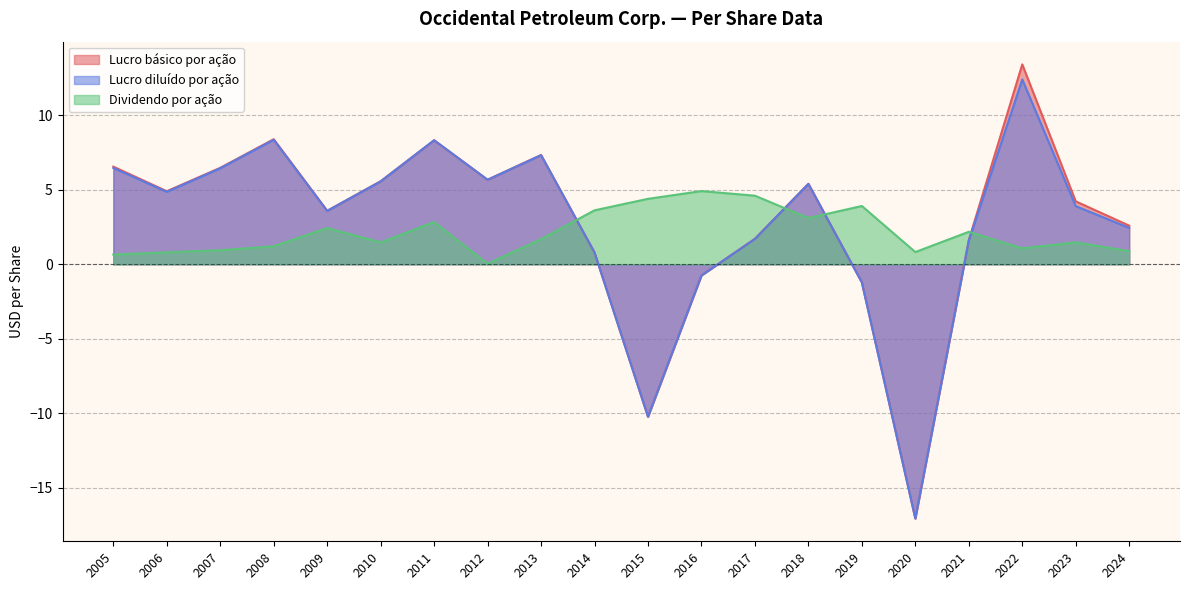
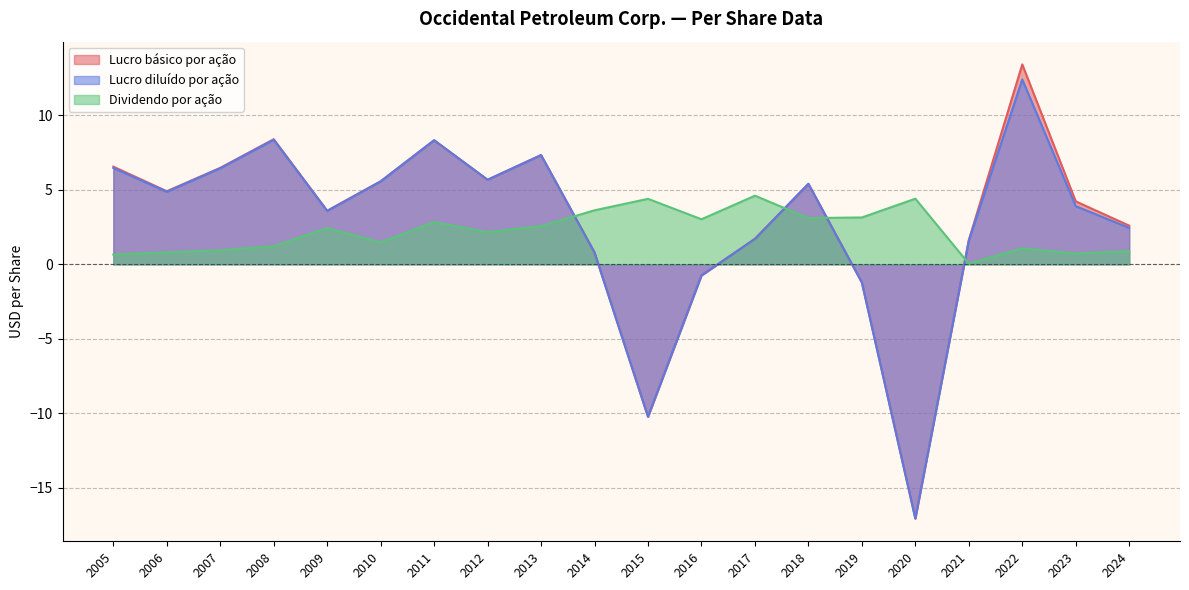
  {
    "Dividendo por ação": {
      "2005": 0.7,
      "2006": 0.8,
      "2007": 0.9,
      "2008": 1.2,
      "2009": 2.4,
      "2010": 1.5,
      "2011": 2.8,
-     "2012": 0.0,
-     "2013": 1.7,
+     "2012": 2.2,
+     "2013": 2.6,
      "2014": 3.6,
      "2015": 4.4,
-     "2016": 4.9,
+     "2016": 3.0,
      "2017": 4.6,
      "2018": 3.1,
-     "2019": 3.9,
-     "2020": 0.8,
-     "2021": 2.2,
+     "2019": 3.1,
+     "2020": 4.4,
+     "2021": 0.0,
      "2022": 1.1,
-     "2023": 1.5,
+     "2023": 0.7,
      "2024": 0.9
    }
  }
